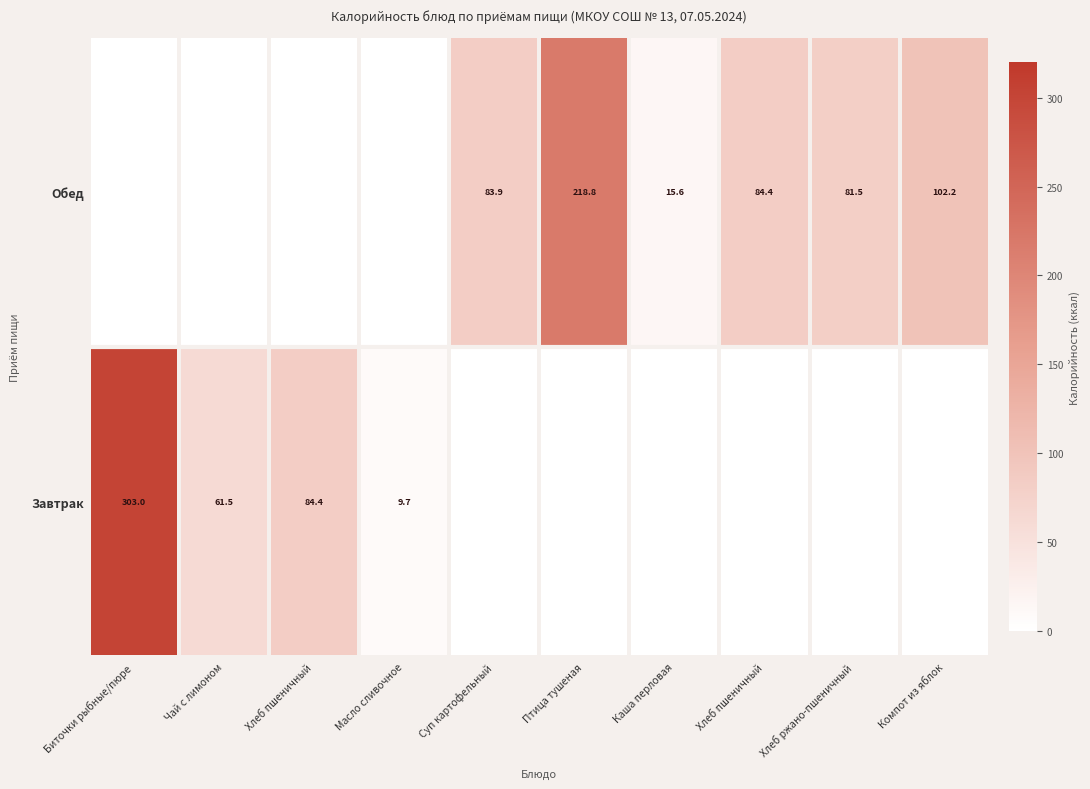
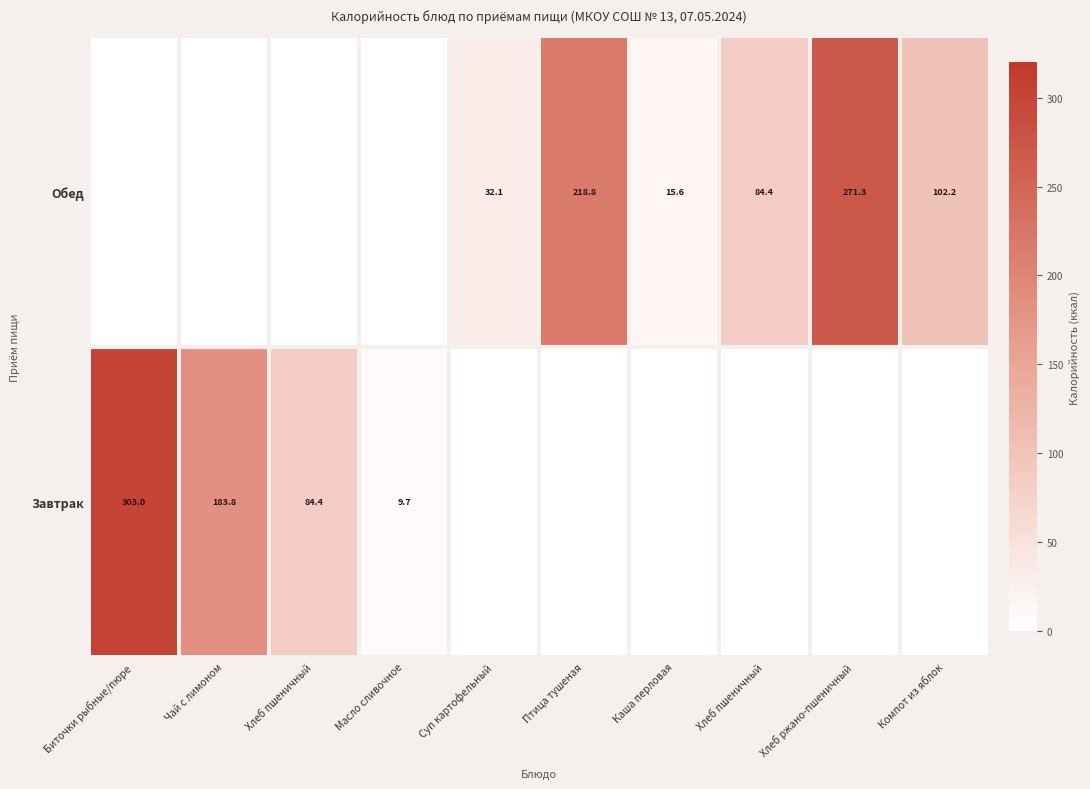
  {
    "Обед": {
-     "Суп картофельный": 83.9,
+     "Суп картофельный": 32.1,
      "Птица тушеная": 218.8,
      "Каша перловая": 15.6,
-     "Хлеб ржано-пшеничный": 81.5,
+     "Хлеб ржано-пшеничный": 271.3,
      "Компот из яблок": 102.2
    },
    "Завтрак": {
      "Биточки рыбные/пюре": 303.0,
-     "Чай с лимоном": 61.5,
+     "Чай с лимоном": 183.8,
      "Масло сливочное": 9.7
    }
  }
